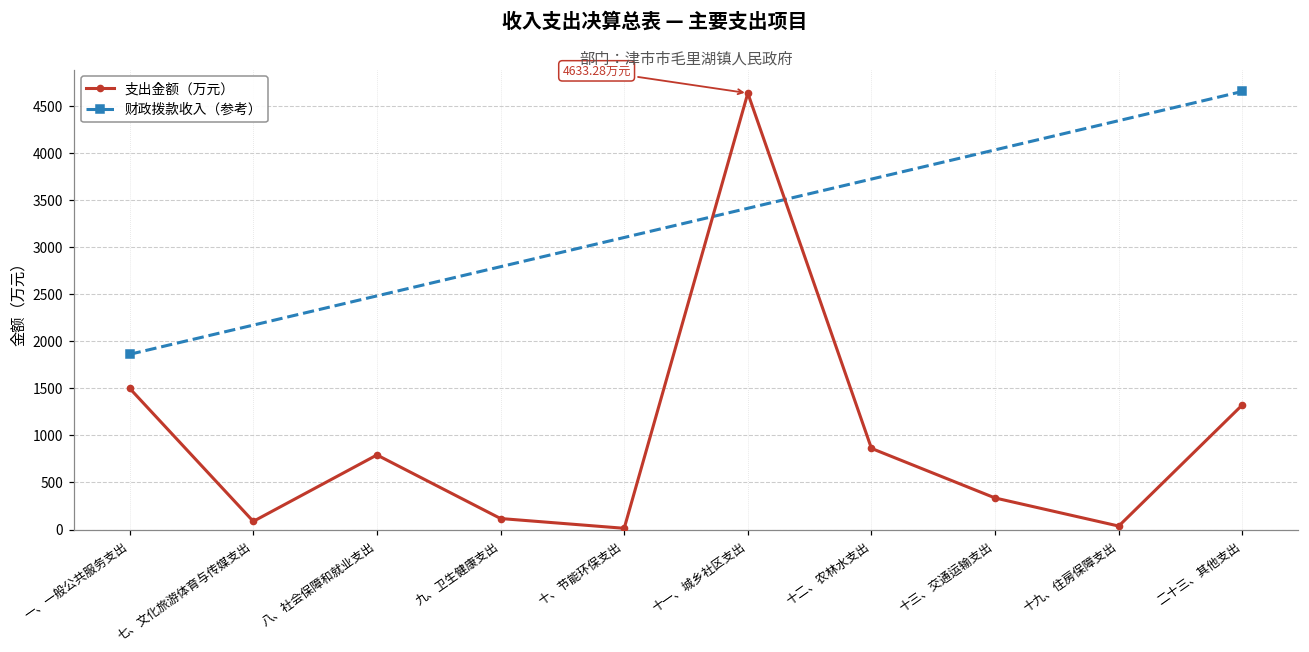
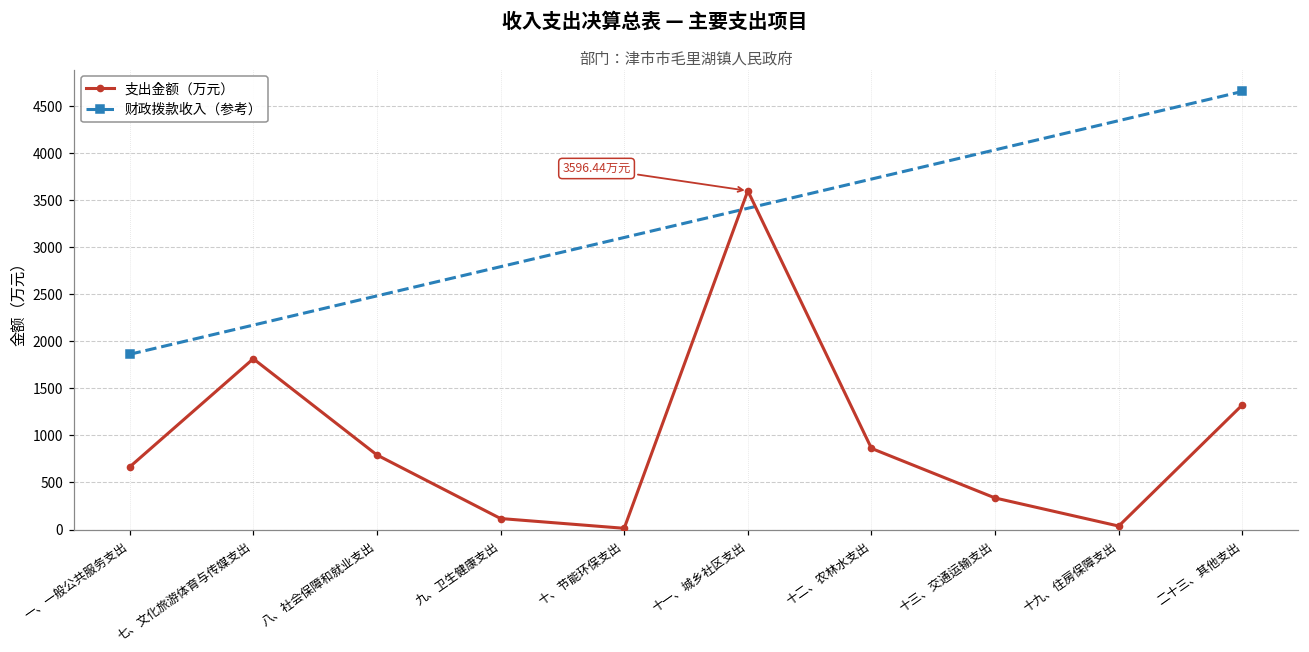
  {
    "支出金额（万元）": {
-     "一、一般公共服务支出": 1500,
-     "七、文化旅游体育与传媒支出": 100,
-     "十一、城乡社区支出": 4633.28
+     "一、一般公共服务支出": 700,
+     "七、文化旅游体育与传媒支出": 1800,
+     "十一、城乡社区支出": 3596.44
    },
    "财政拨款收入（参考）": {
      "一、一般公共服务支出": 1900,
      "二十三、其他支出": 4700
    }
  }
